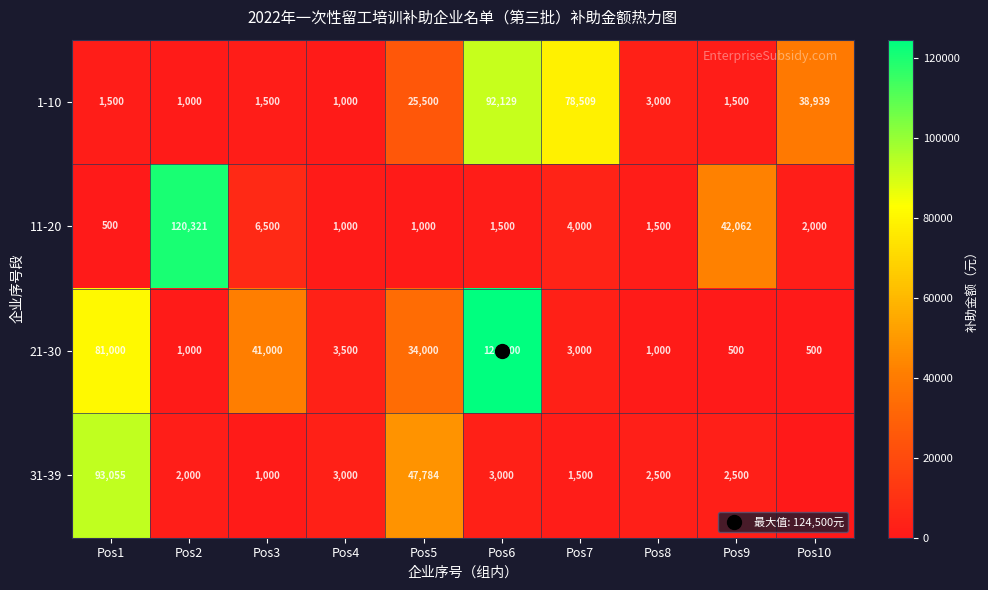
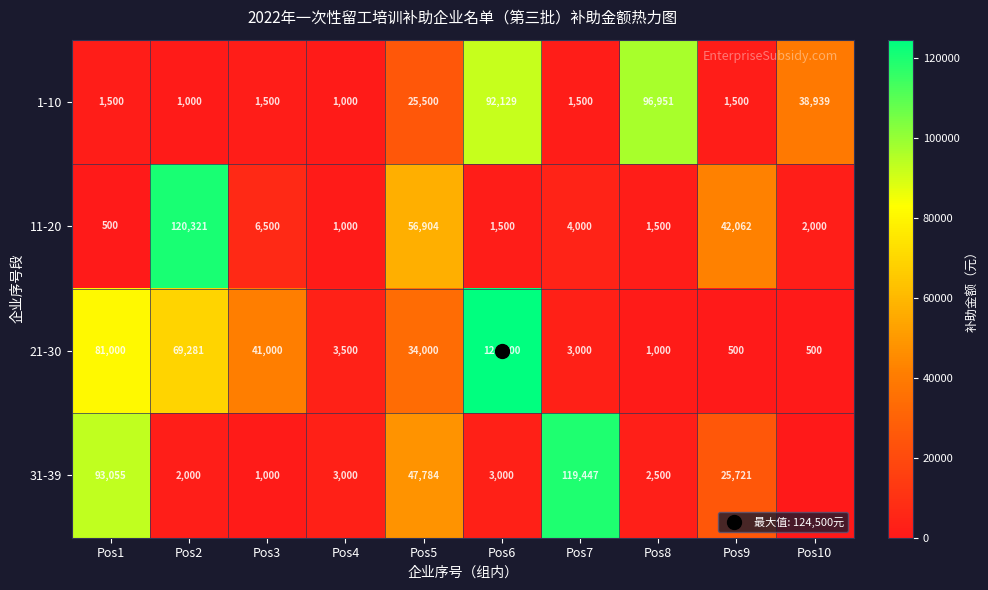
  {
    "1-10": {
      "Pos1": "1,500",
      "Pos2": "1,000",
      "Pos3": "1,500",
      "Pos4": "1,000",
      "Pos5": "25,500",
      "Pos6": "92,129",
-     "Pos7": "78,509",
-     "Pos8": "3,000",
+     "Pos7": "1,500",
+     "Pos8": "96,951",
      "Pos10": "38,939"
    },
    "11-20": {
      "Pos1": "500",
      "Pos2": "120,321",
      "Pos3": "6,500",
      "Pos4": "1,000",
-     "Pos5": "1,000",
+     "Pos5": "56,904",
      "Pos6": "1,500",
      "Pos7": "4,000",
      "Pos8": "1,500",
      "Pos9": "42,062",
      "Pos10": "2,000"
    },
    "21-30": {
      "Pos1": "81,000",
-     "Pos2": "1,000",
+     "Pos2": "69,281",
      "Pos3": "41,000",
      "Pos4": "3,500",
      "Pos5": "34,000",
      "Pos7": "3,000",
      "Pos8": "1,000",
      "Pos9": "500",
      "Pos10": "500"
    },
    "31-39": {
      "Pos1": "93,055",
      "Pos2": "2,000",
      "Pos3": "1,000",
      "Pos4": "3,000",
      "Pos5": "47,784",
      "Pos6": "3,000",
-     "Pos7": "1,500",
+     "Pos7": "119,447",
      "Pos8": "2,500",
-     "Pos9": "2,500"
+     "Pos9": "25,721"
    }
  }
